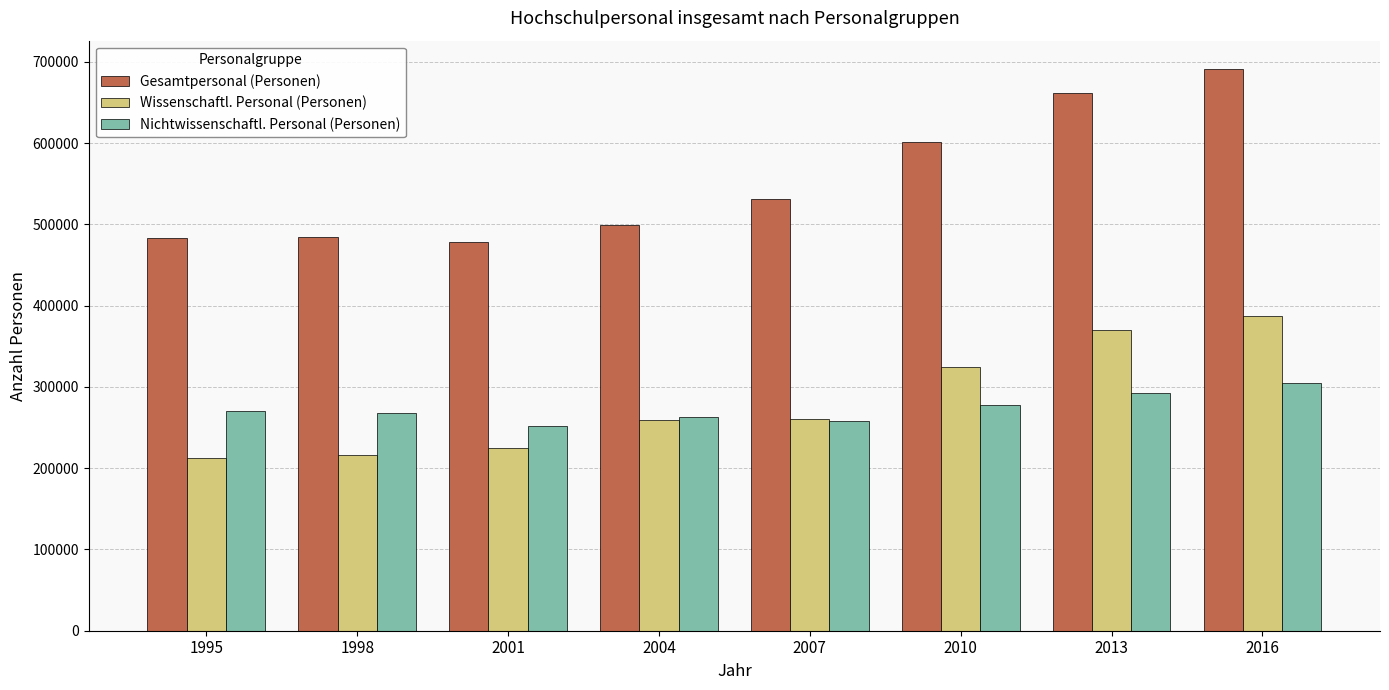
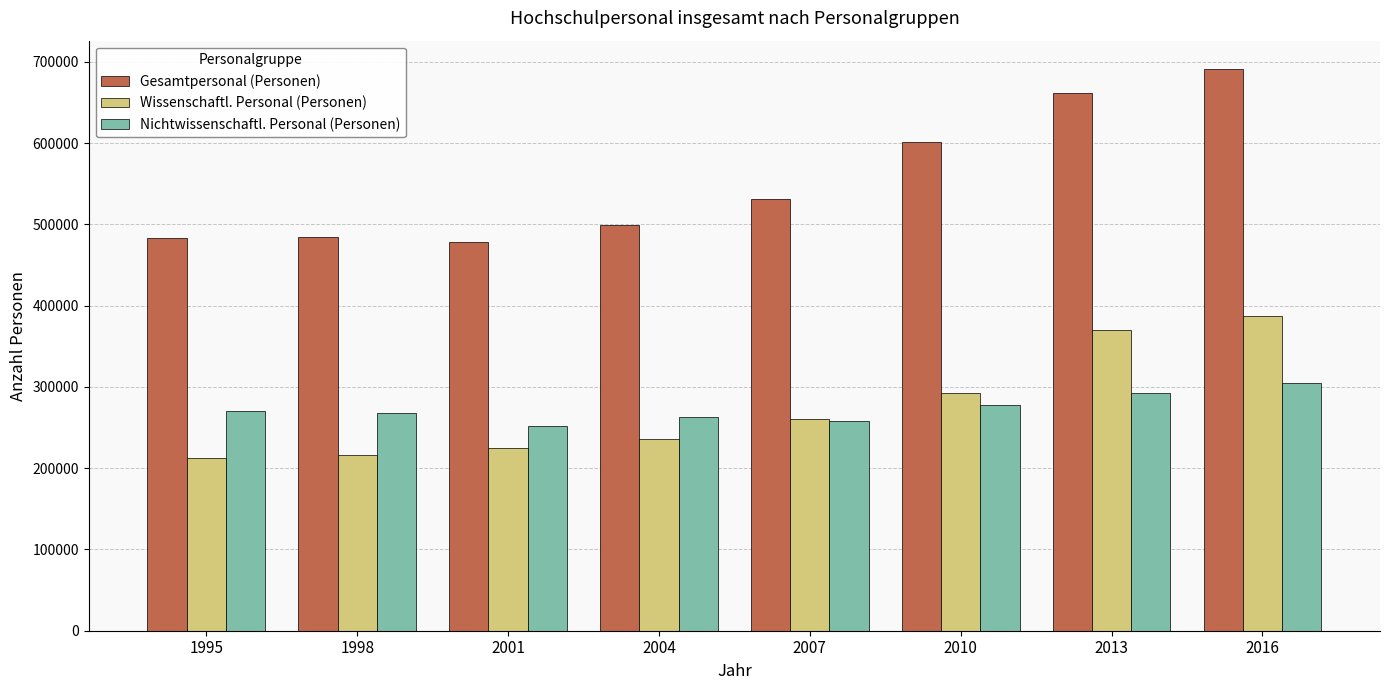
  {
    "Gesamtpersonal (Personen)": {
      "1995": 480000,
      "1998": 480000,
      "2001": 480000,
      "2004": 500000,
      "2007": 530000,
      "2010": 600000,
      "2013": 660000,
      "2016": 690000
    },
    "Wissenschaftl. Personal (Personen)": {
      "1995": 210000,
      "1998": 220000,
      "2001": 220000,
-     "2004": 260000,
+     "2004": 240000,
      "2007": 260000,
-     "2010": 320000,
+     "2010": 290000,
      "2013": 370000,
      "2016": 390000
    },
    "Nichtwissenschaftl. Personal (Personen)": {
      "1995": 270000,
      "1998": 270000,
      "2001": 250000,
      "2004": 260000,
      "2007": 260000,
      "2010": 280000,
      "2013": 290000,
      "2016": 300000
    }
  }
